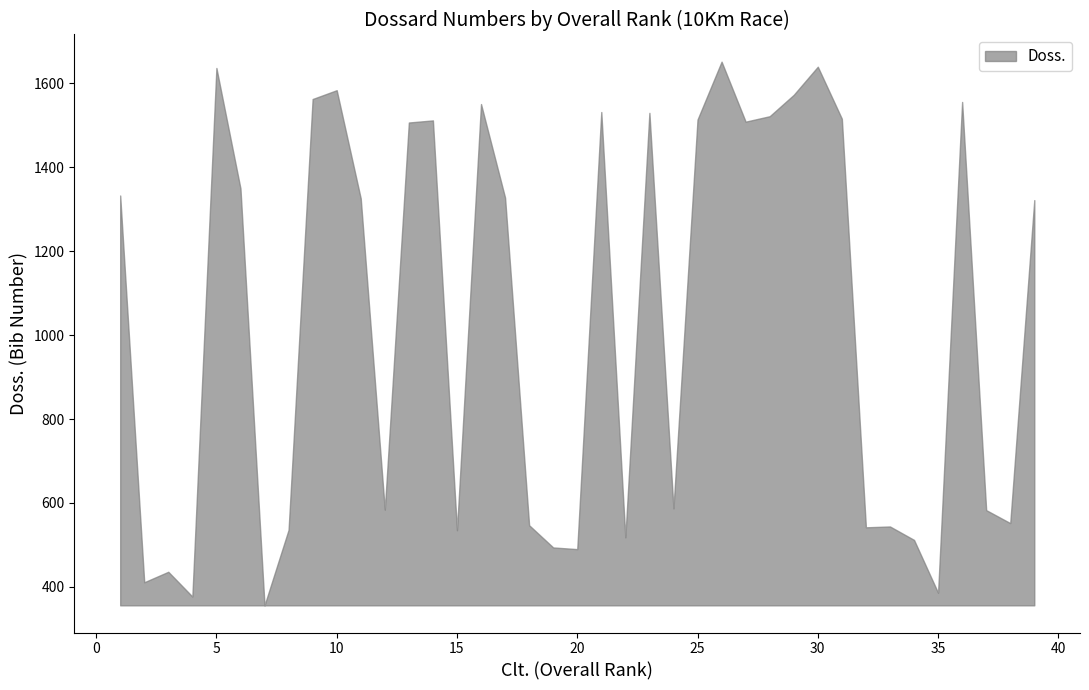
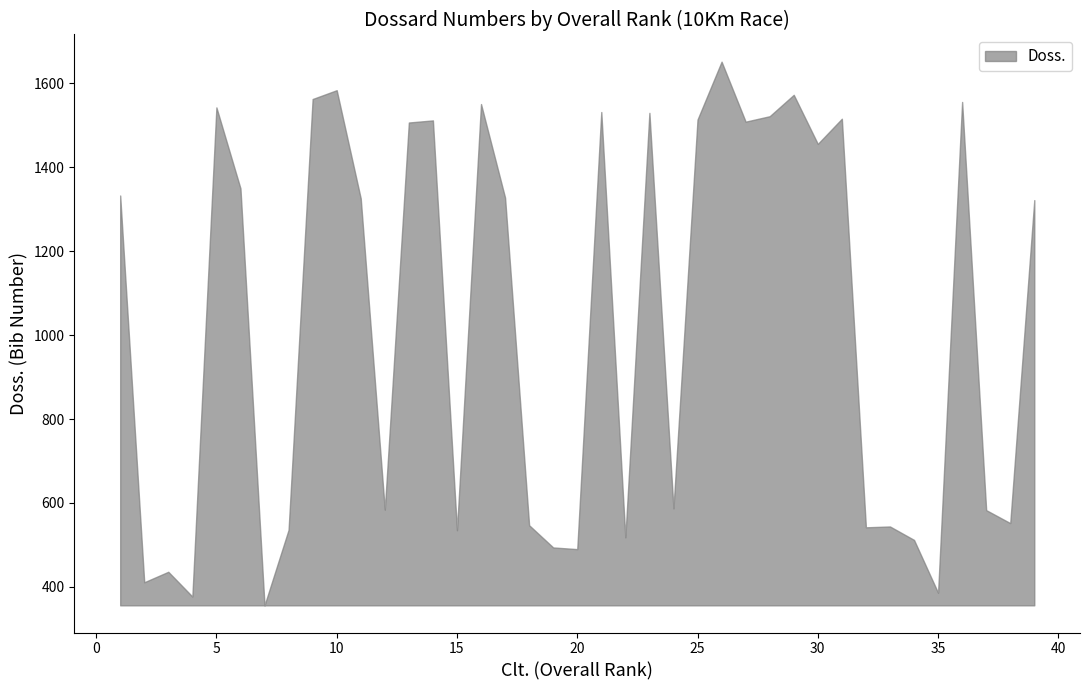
  {
-   "5": 1640,
+   "5": 1540,
    "10": 1580,
    "15": 540,
    "20": 490,
    "25": 1510,
-   "30": 1640,
+   "30": 1460,
    "35": 390
  }
